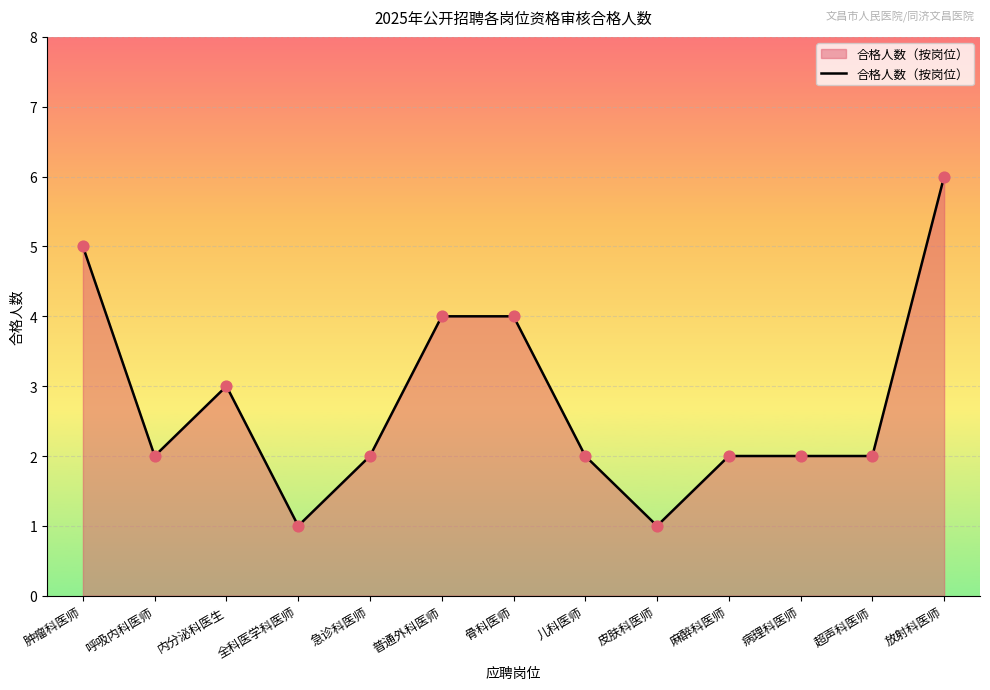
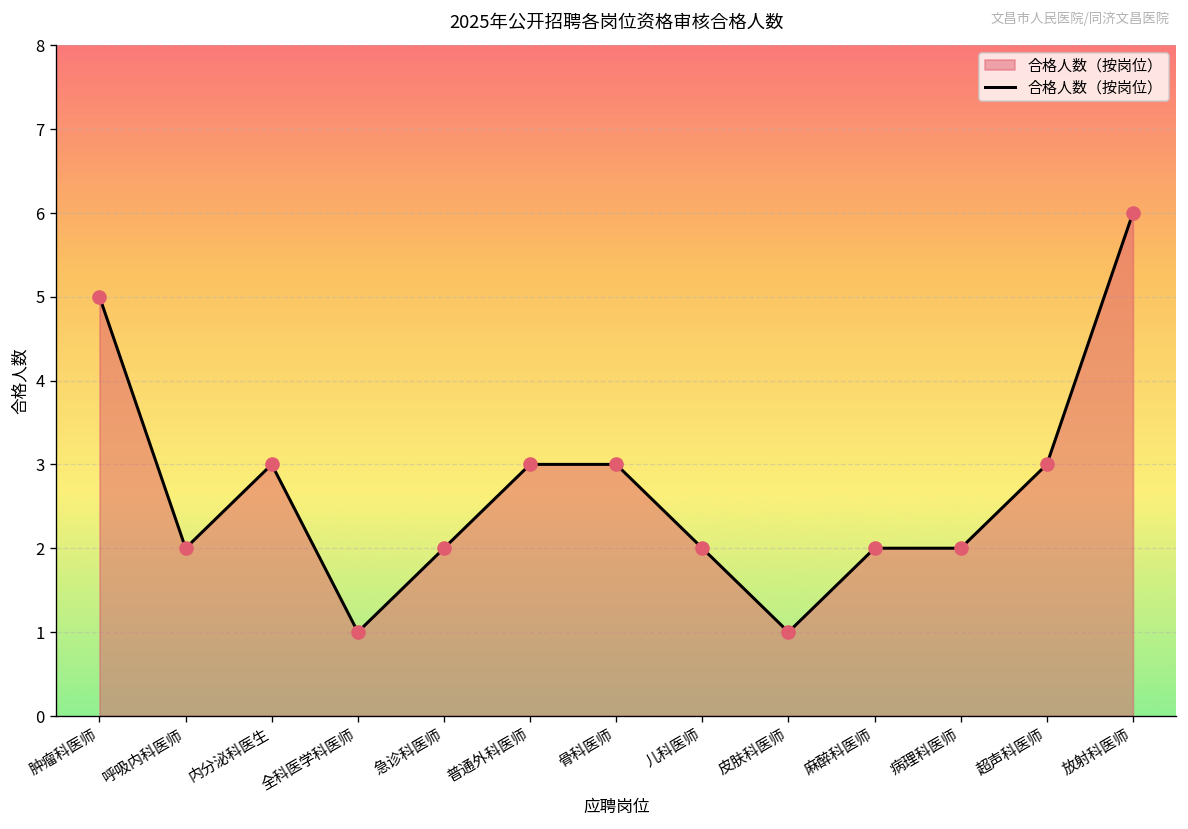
  {
    "肿瘤科医师": 5,
    "呼吸内科医师": 2,
    "内分泌科医生": 3,
    "全科医学科医师": 1,
    "急诊科医师": 2,
-   "普通外科医师": 4,
-   "骨科医师": 4,
+   "普通外科医师": 3,
+   "骨科医师": 3,
    "儿科医师": 2,
    "皮肤科医师": 1,
    "麻醉科医师": 2,
    "病理科医师": 2,
-   "超声科医师": 2,
+   "超声科医师": 3,
    "放射科医师": 6
  }
